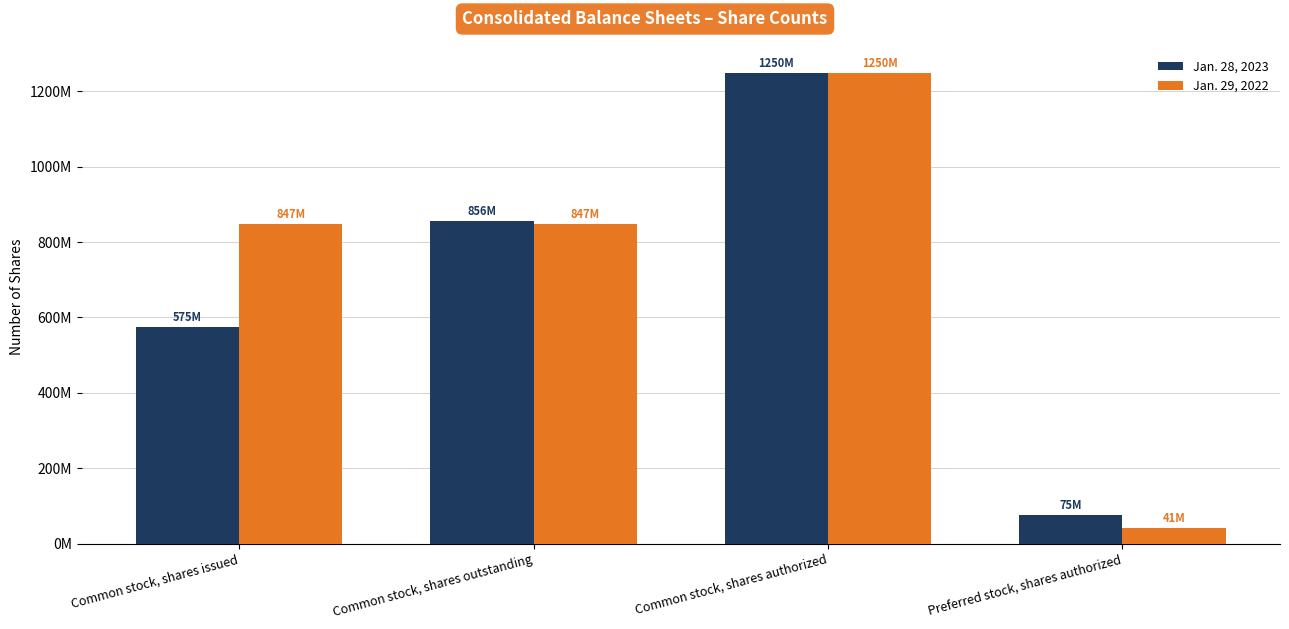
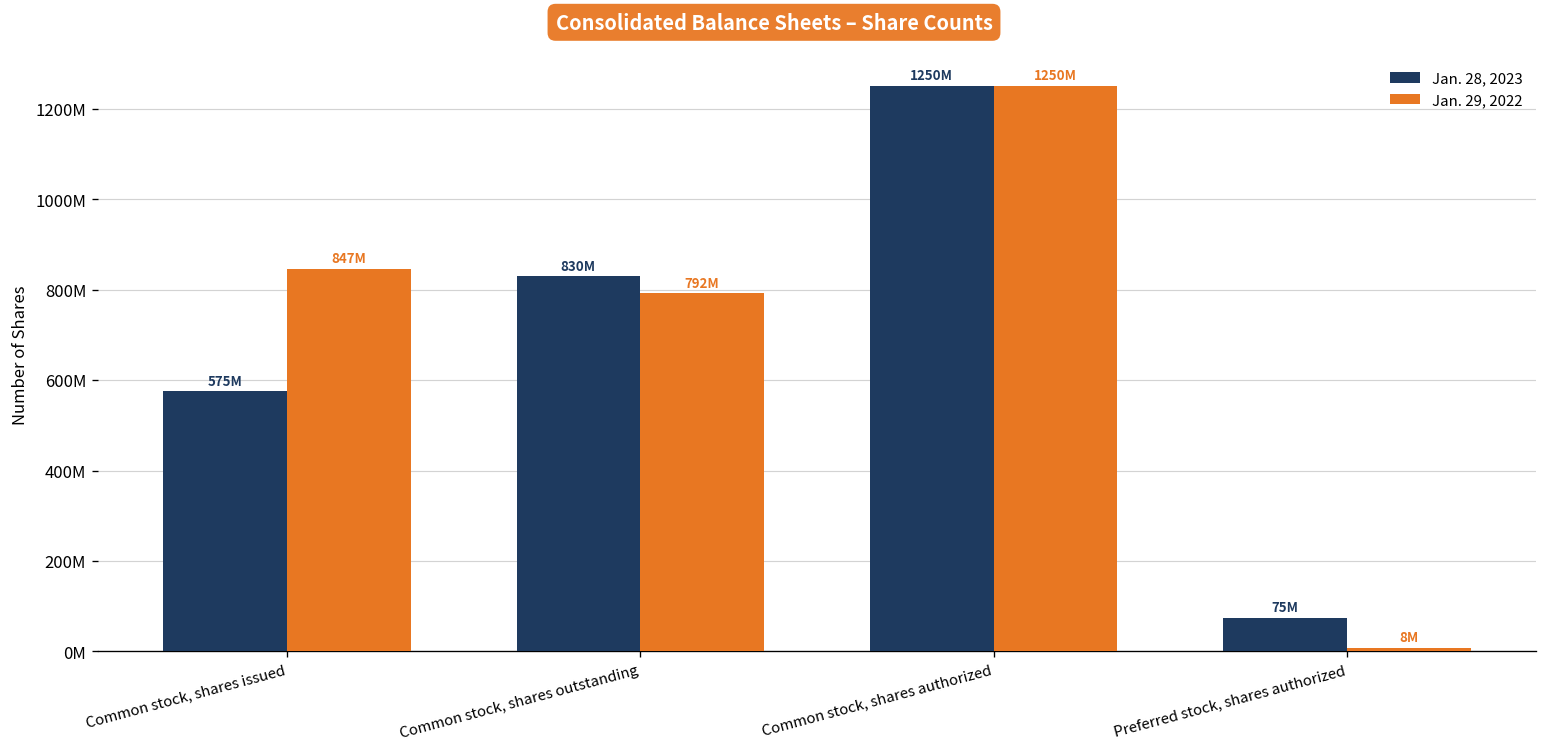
  {
    "Jan. 28, 2023": {
      "Common stock, shares issued": "575M",
-     "Common stock, shares outstanding": "856M",
+     "Common stock, shares outstanding": "830M",
      "Common stock, shares authorized": "1250M",
      "Preferred stock, shares authorized": "75M"
    },
    "Jan. 29, 2022": {
      "Common stock, shares issued": "847M",
-     "Common stock, shares outstanding": "847M",
+     "Common stock, shares outstanding": "792M",
      "Common stock, shares authorized": "1250M",
-     "Preferred stock, shares authorized": "41M"
+     "Preferred stock, shares authorized": "8M"
    }
  }
